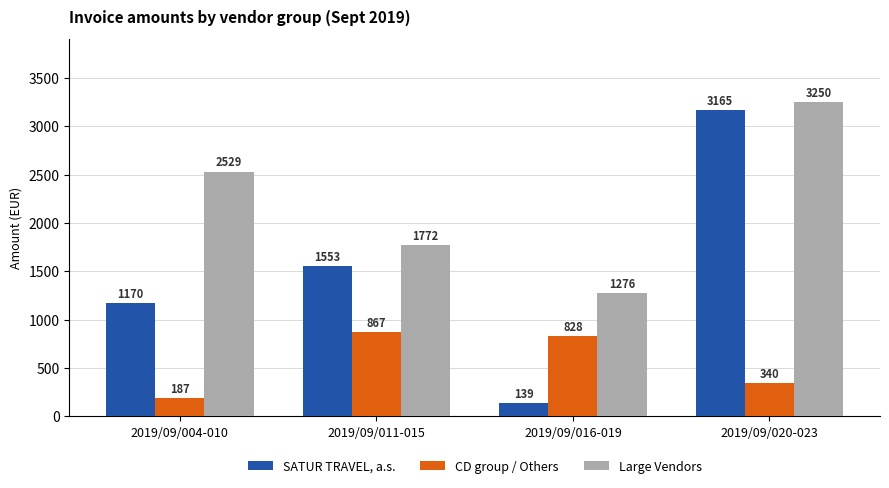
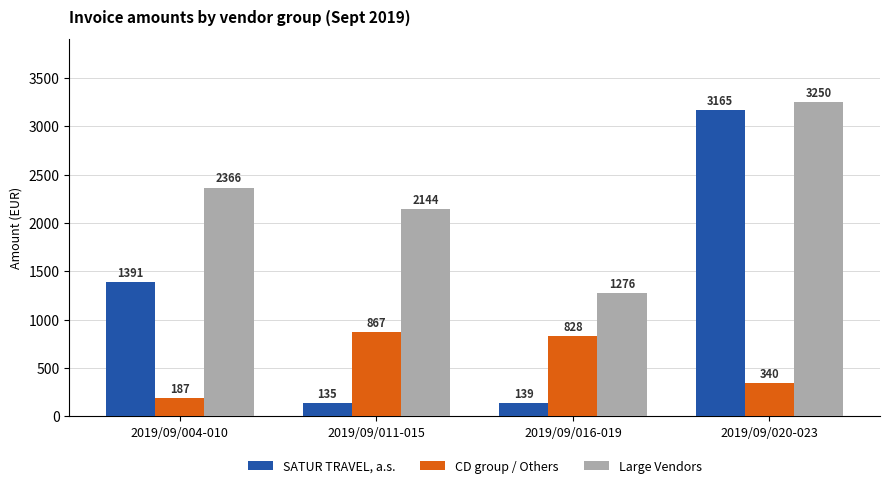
  {
    "SATUR TRAVEL, a.s.": {
-     "2019/09/004-010": 1170,
-     "2019/09/011-015": 1553,
+     "2019/09/004-010": 1391,
+     "2019/09/011-015": 135,
      "2019/09/016-019": 139,
      "2019/09/020-023": 3165
    },
    "CD group / Others": {
      "2019/09/004-010": 187,
      "2019/09/011-015": 867,
      "2019/09/016-019": 828,
      "2019/09/020-023": 340
    },
    "Large Vendors": {
-     "2019/09/004-010": 2529,
-     "2019/09/011-015": 1772,
+     "2019/09/004-010": 2366,
+     "2019/09/011-015": 2144,
      "2019/09/016-019": 1276,
      "2019/09/020-023": 3250
    }
  }
